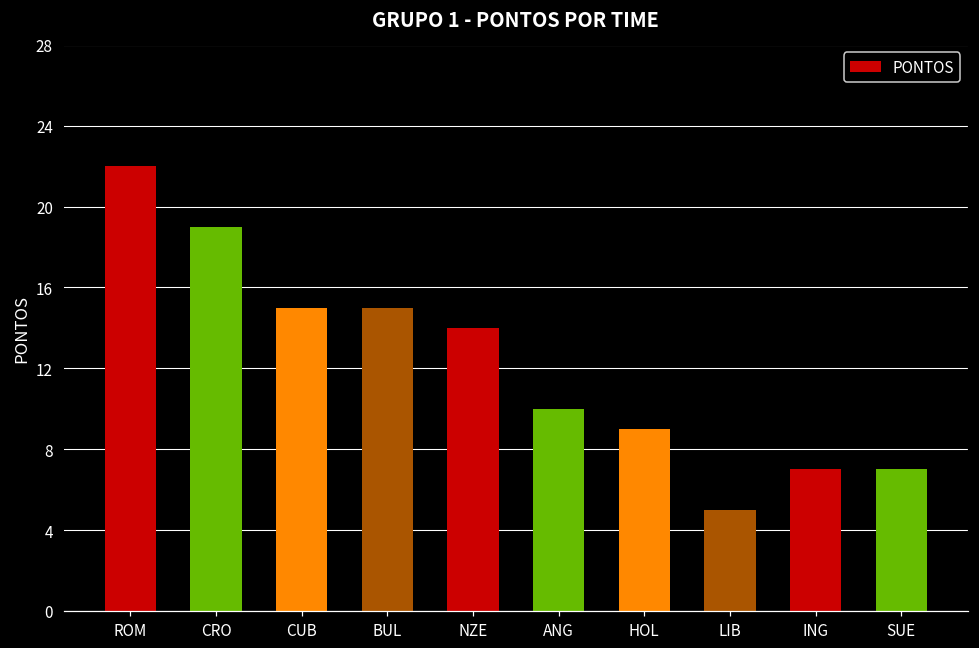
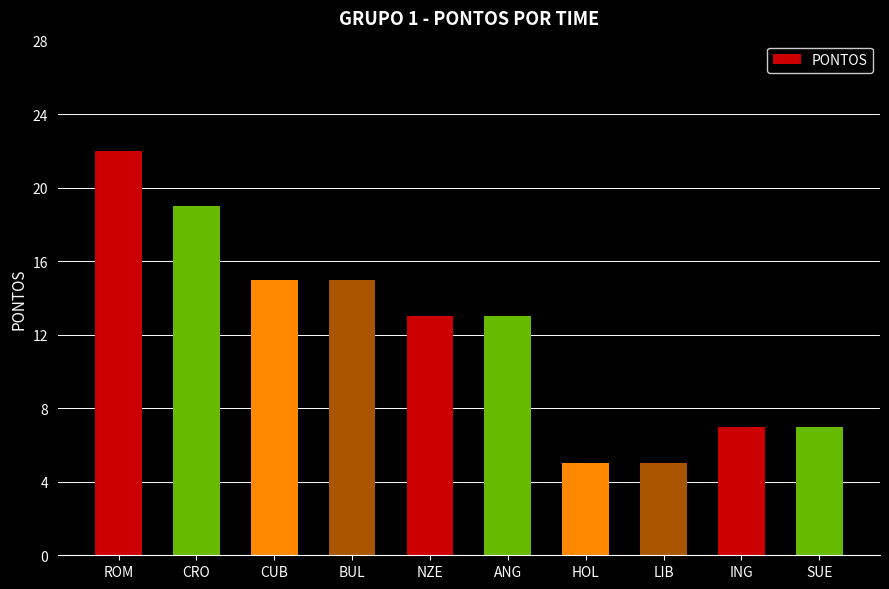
  {
    "ROM": 22,
    "CRO": 19,
    "CUB": 15,
    "BUL": 15,
-   "NZE": 14,
-   "ANG": 10,
-   "HOL": 9,
+   "NZE": 13,
+   "ANG": 13,
+   "HOL": 5,
    "LIB": 5,
    "ING": 7,
    "SUE": 7
  }
